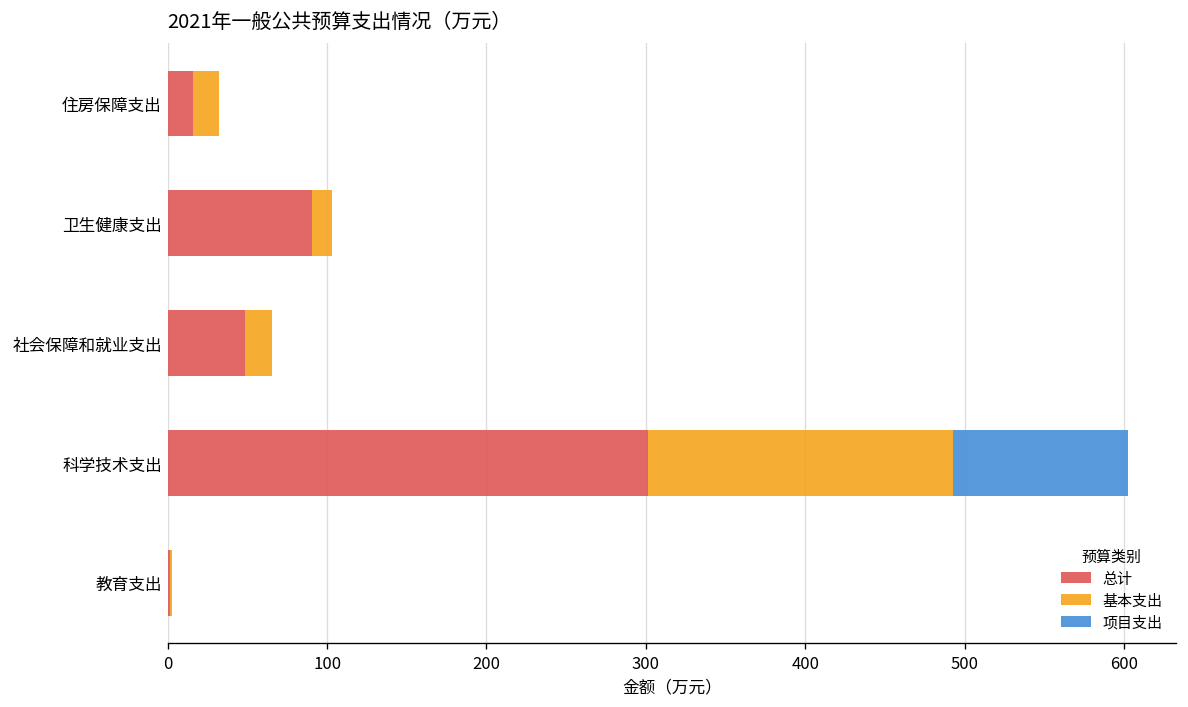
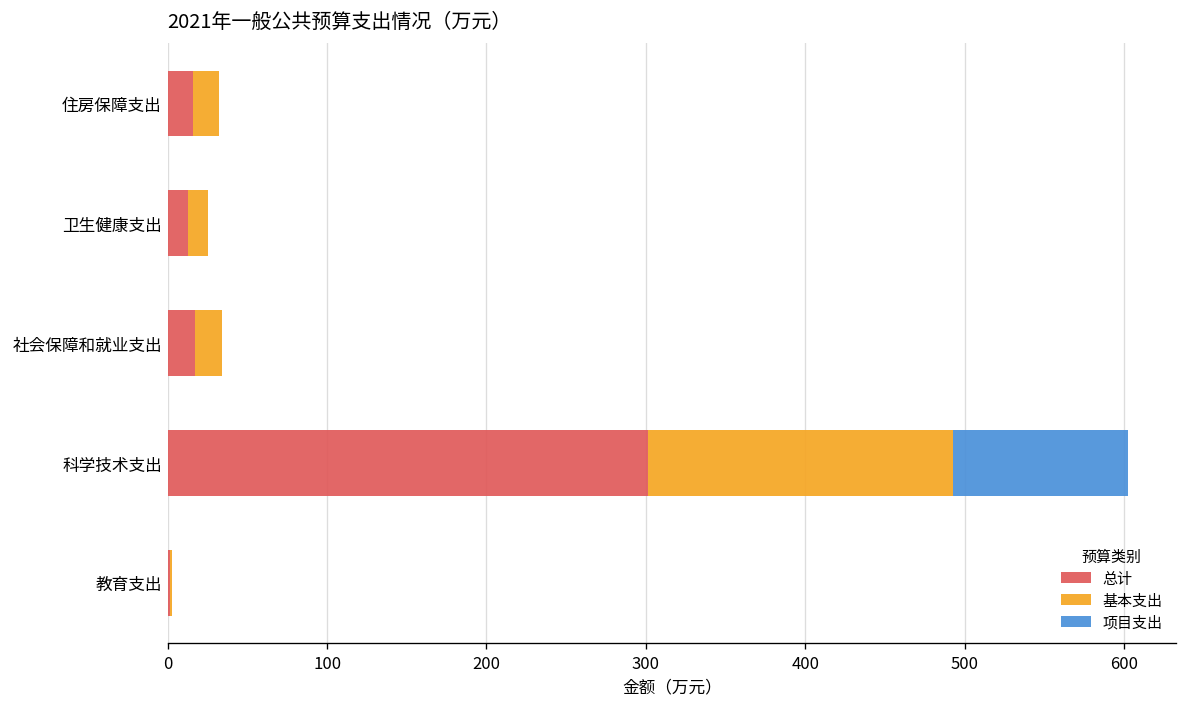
  {
    "总计": {
      "住房保障支出": 16,
-     "卫生健康支出": 91,
-     "社会保障和就业支出": 49,
+     "卫生健康支出": 13,
+     "社会保障和就业支出": 17,
      "科学技术支出": 301
    },
    "基本支出": {
      "住房保障支出": 16,
      "卫生健康支出": 13,
      "社会保障和就业支出": 17,
      "科学技术支出": 191
    },
    "项目支出": {
      "住房保障支出": 0,
      "卫生健康支出": 0,
      "社会保障和就业支出": 0,
      "科学技术支出": 110,
      "教育支出": 0
    }
  }
